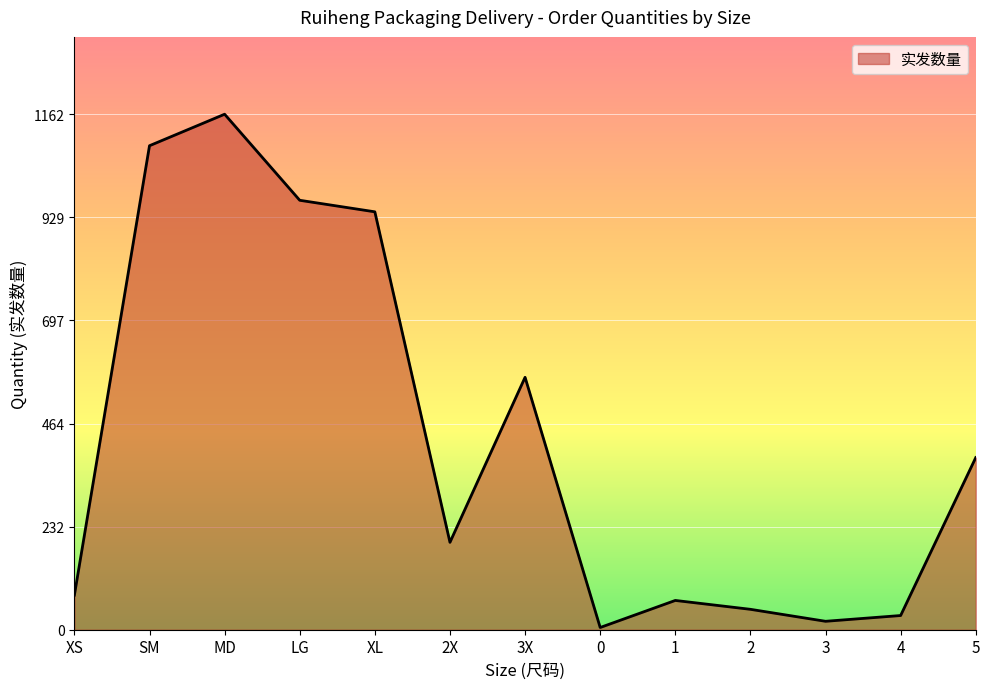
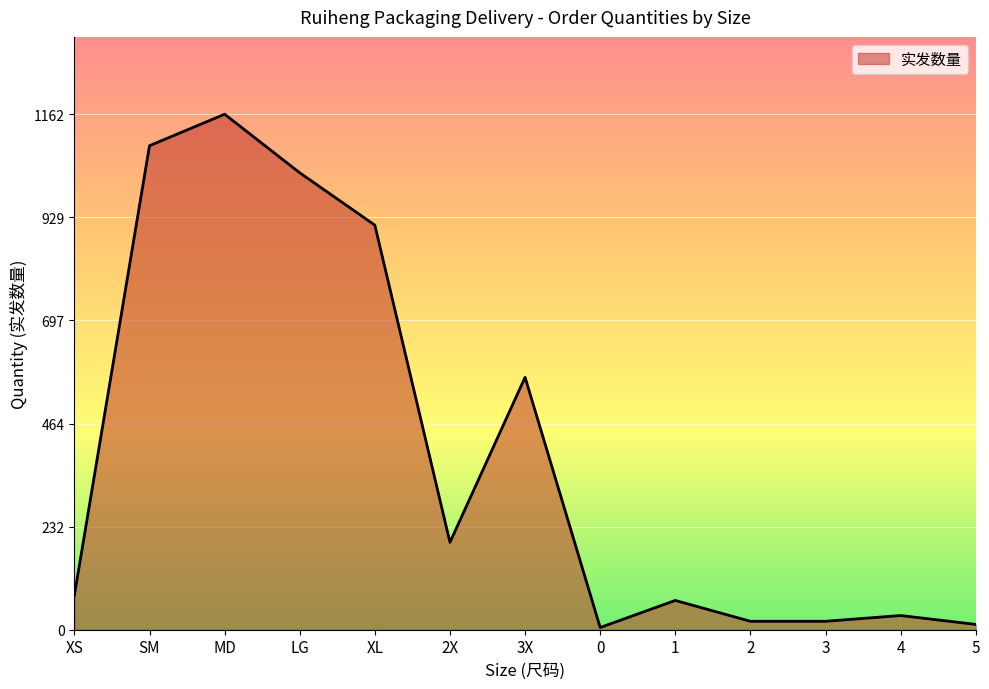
  {
    "XS": 80,
    "SM": 1090,
    "MD": 1160,
-   "LG": 970,
-   "XL": 940,
+   "LG": 1030,
+   "XL": 910,
    "2X": 200,
    "3X": 570,
    "0": 10,
    "1": 70,
-   "2": 50,
+   "2": 20,
    "3": 20,
    "4": 30,
-   "5": 390
+   "5": 10
  }
